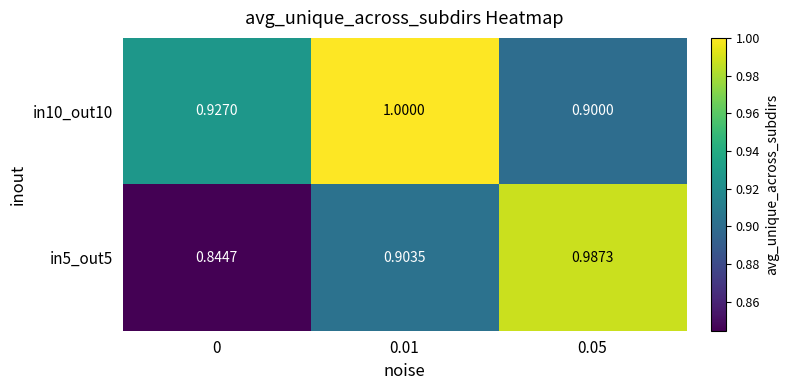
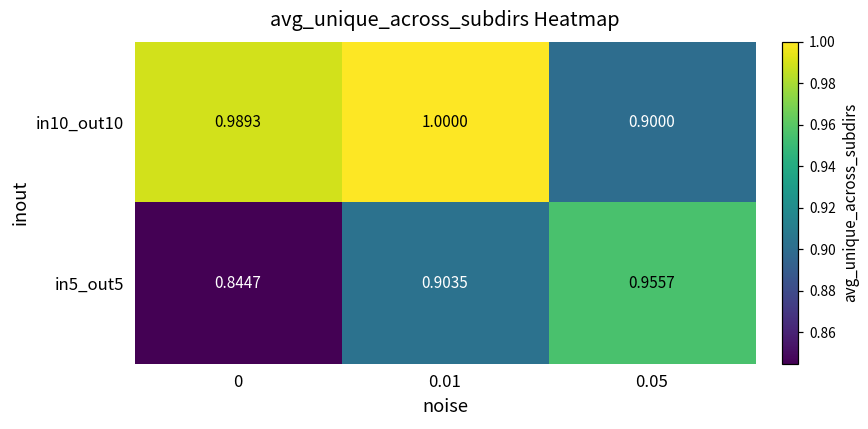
  {
    "in10_out10": {
-     "0": 0.9270,
+     "0": 0.9893,
      "0.01": 1.0000,
      "0.05": 0.9000
    },
    "in5_out5": {
      "0": 0.8447,
      "0.01": 0.9035,
-     "0.05": 0.9873
+     "0.05": 0.9557
    }
  }
